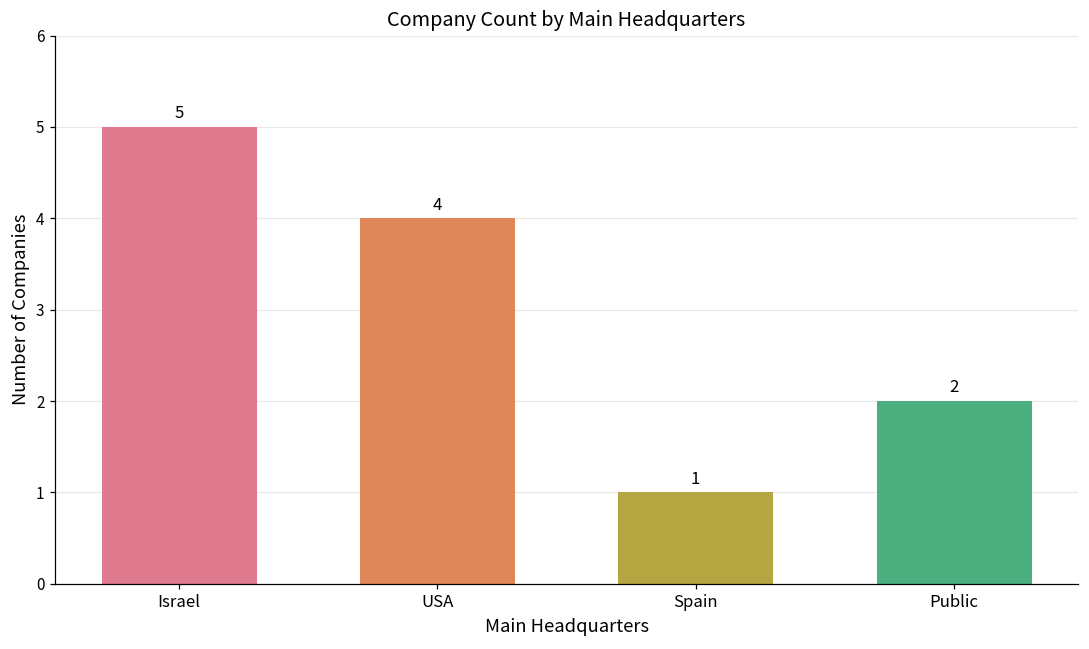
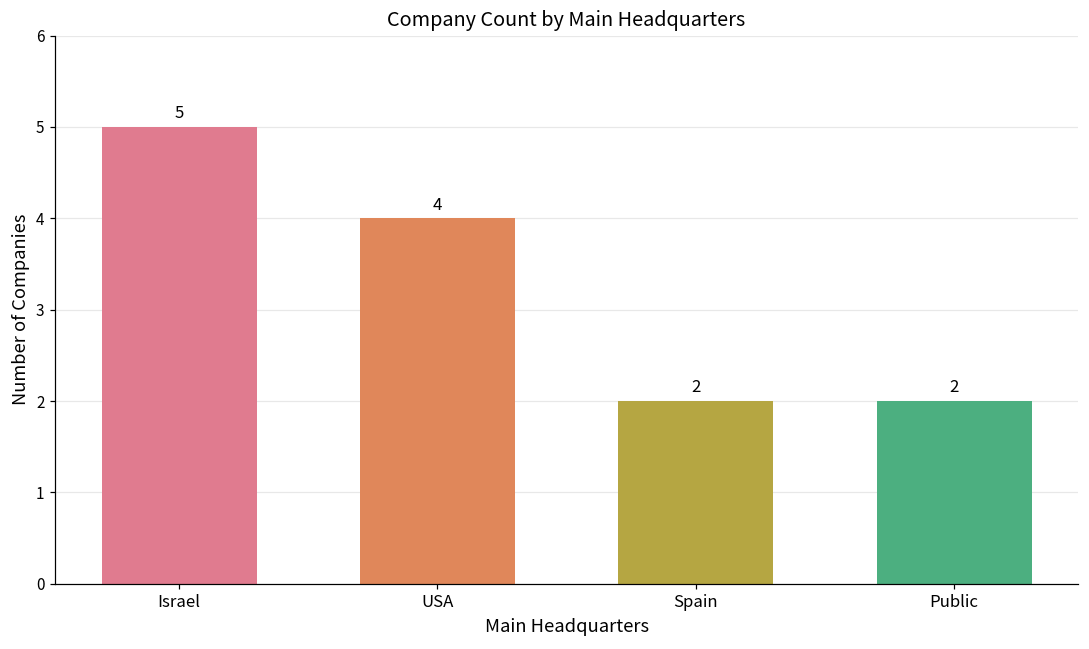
  {
    "Israel": 5,
    "USA": 4,
-   "Spain": 1,
+   "Spain": 2,
    "Public": 2
  }
